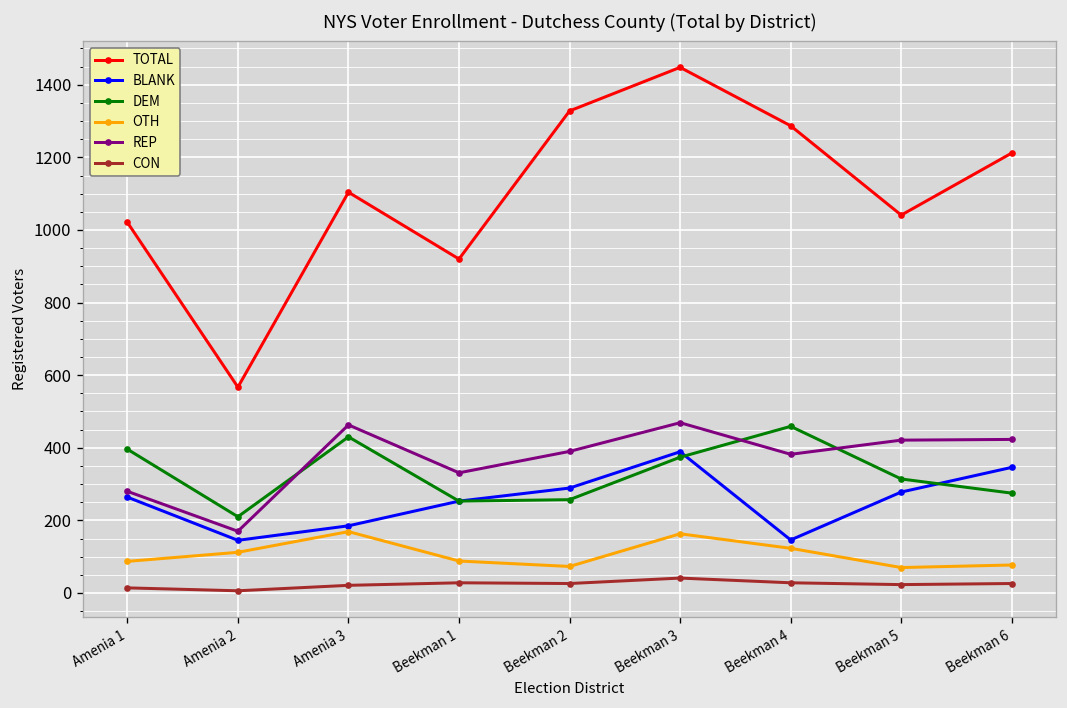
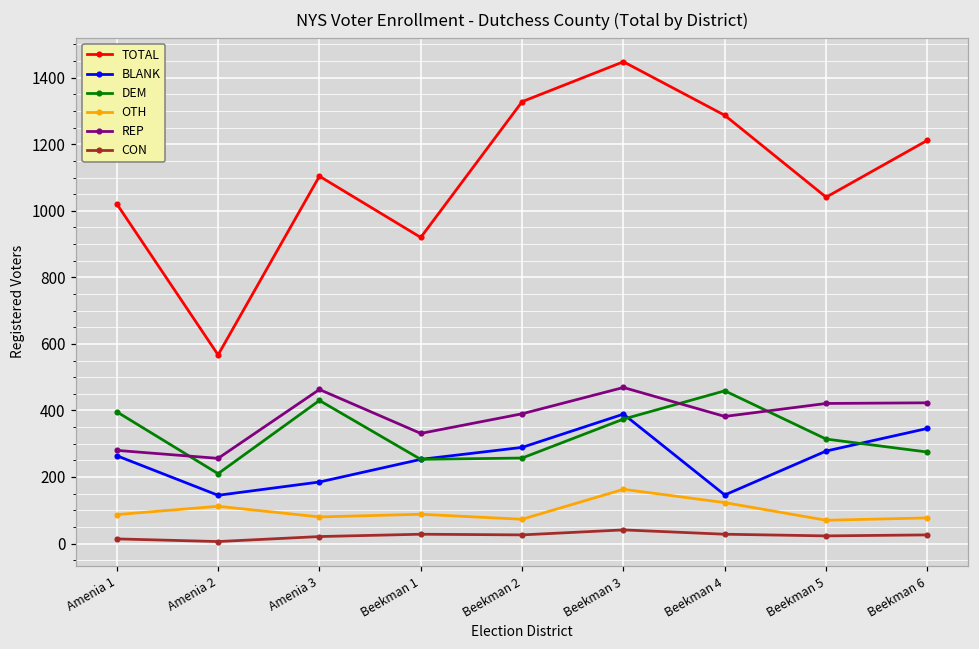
  {
    "TOTAL": {
      "Amenia 1": 1020,
      "Amenia 2": 570,
      "Amenia 3": 1100,
      "Beekman 1": 920,
      "Beekman 2": 1330,
      "Beekman 3": 1450,
      "Beekman 4": 1290,
      "Beekman 5": 1040,
      "Beekman 6": 1210
    },
    "BLANK": {
      "Amenia 1": 260,
      "Amenia 2": 150,
      "Amenia 3": 190,
      "Beekman 2": 290,
      "Beekman 3": 390,
      "Beekman 4": 150,
      "Beekman 5": 280,
      "Beekman 6": 350
    },
    "DEM": {
      "Amenia 1": 400,
      "Amenia 2": 210,
      "Amenia 3": 430,
      "Beekman 2": 260,
      "Beekman 3": 370,
      "Beekman 4": 460,
      "Beekman 5": 310,
      "Beekman 6": 280
    },
    "OTH": {
      "Amenia 1": 90,
      "Amenia 2": 110,
-     "Amenia 3": 170,
+     "Amenia 3": 80,
      "Beekman 1": 90,
      "Beekman 2": 70,
      "Beekman 3": 160,
      "Beekman 4": 120,
      "Beekman 5": 70,
      "Beekman 6": 80
    },
    "REP": {
      "Amenia 1": 280,
-     "Amenia 2": 170,
+     "Amenia 2": 260,
      "Amenia 3": 460,
      "Beekman 1": 330,
      "Beekman 2": 390,
      "Beekman 3": 470,
      "Beekman 4": 380,
      "Beekman 5": 420,
      "Beekman 6": 420
    },
    "CON": {
      "Amenia 1": 10,
      "Amenia 2": 10,
      "Amenia 3": 20,
      "Beekman 1": 30,
      "Beekman 2": 30,
      "Beekman 3": 40,
      "Beekman 4": 30,
      "Beekman 5": 20,
      "Beekman 6": 30
    }
  }
